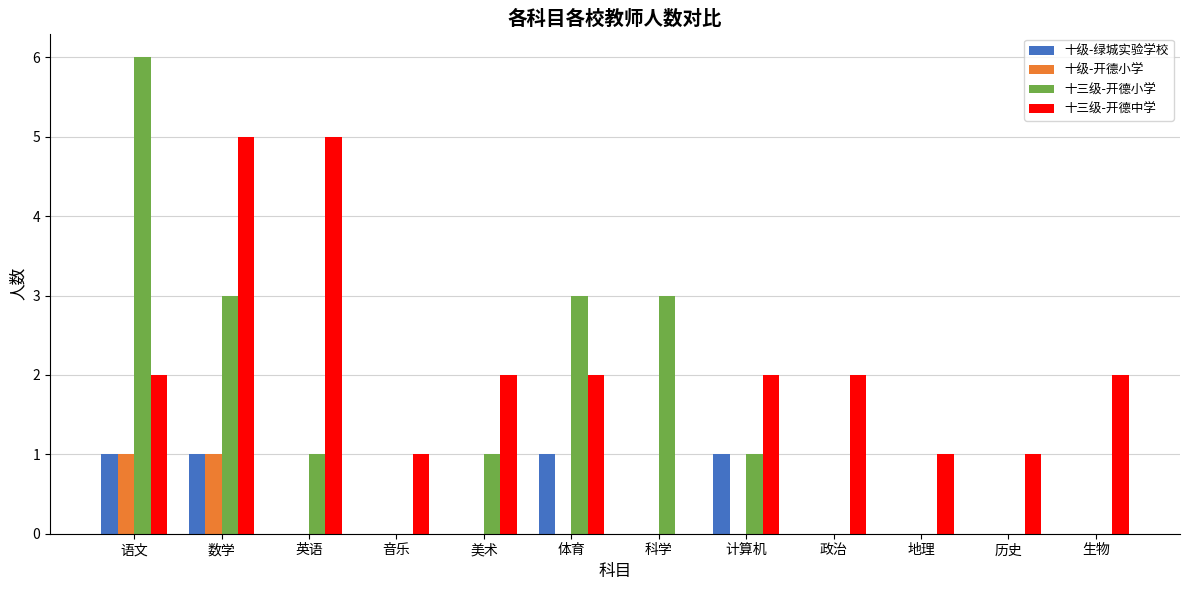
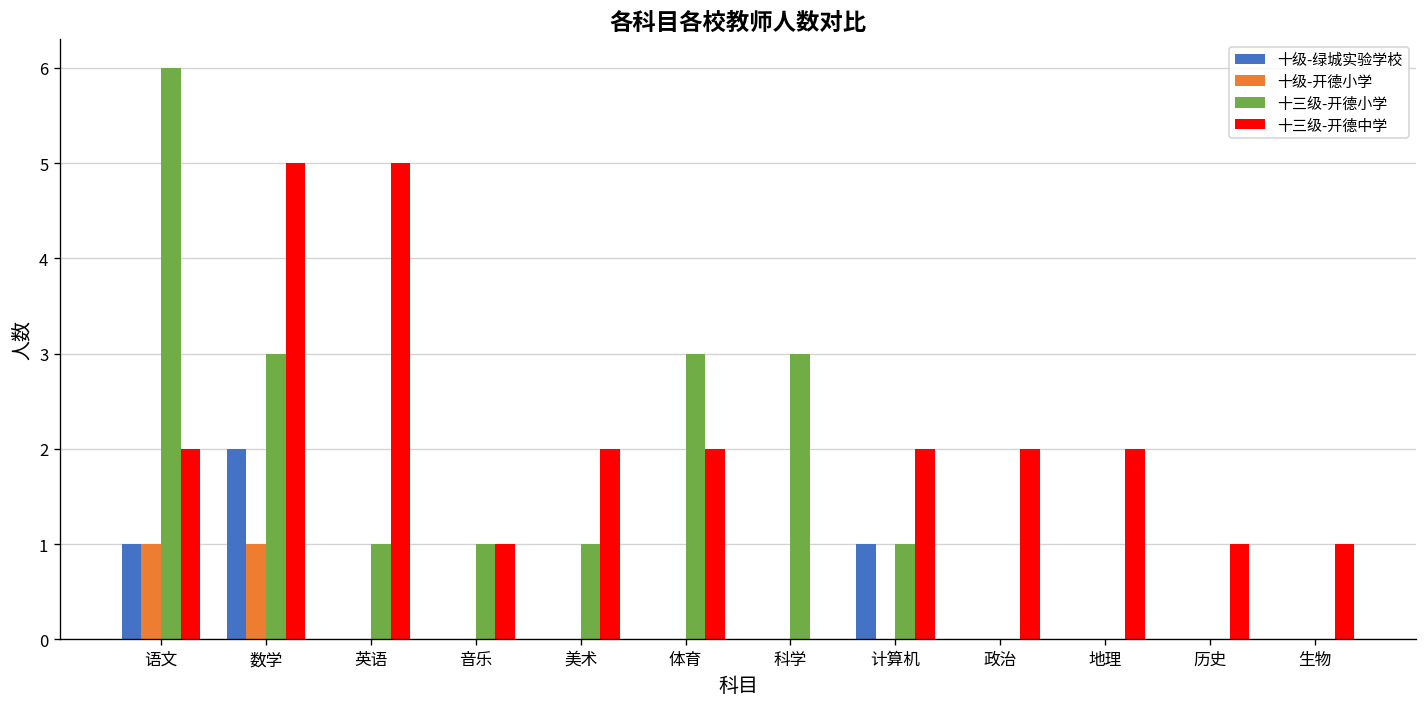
  {
    "十级-绿城实验学校": {
      "语文": 1,
-     "数学": 1,
+     "数学": 2,
      "英语": 0,
      "音乐": 0,
      "美术": 0,
-     "体育": 1,
+     "体育": 0,
      "科学": 0,
      "计算机": 1,
      "政治": 0,
      "地理": 0,
      "历史": 0,
      "生物": 0
    },
    "十级-开德小学": {
      "语文": 1,
      "数学": 1,
      "英语": 0,
      "音乐": 0,
      "美术": 0,
      "体育": 0,
      "科学": 0,
      "计算机": 0,
      "政治": 0,
      "地理": 0,
      "历史": 0,
      "生物": 0
    },
    "十三级-开德小学": {
      "语文": 6,
      "数学": 3,
      "英语": 1,
-     "音乐": 0,
+     "音乐": 1,
      "美术": 1,
      "体育": 3,
      "科学": 3,
      "计算机": 1,
      "政治": 0,
      "地理": 0,
      "历史": 0,
      "生物": 0
    },
    "十三级-开德中学": {
      "语文": 2,
      "数学": 5,
      "英语": 5,
      "音乐": 1,
      "美术": 2,
      "体育": 2,
      "科学": 0,
      "计算机": 2,
      "政治": 2,
-     "地理": 1,
+     "地理": 2,
      "历史": 1,
-     "生物": 2
+     "生物": 1
    }
  }
